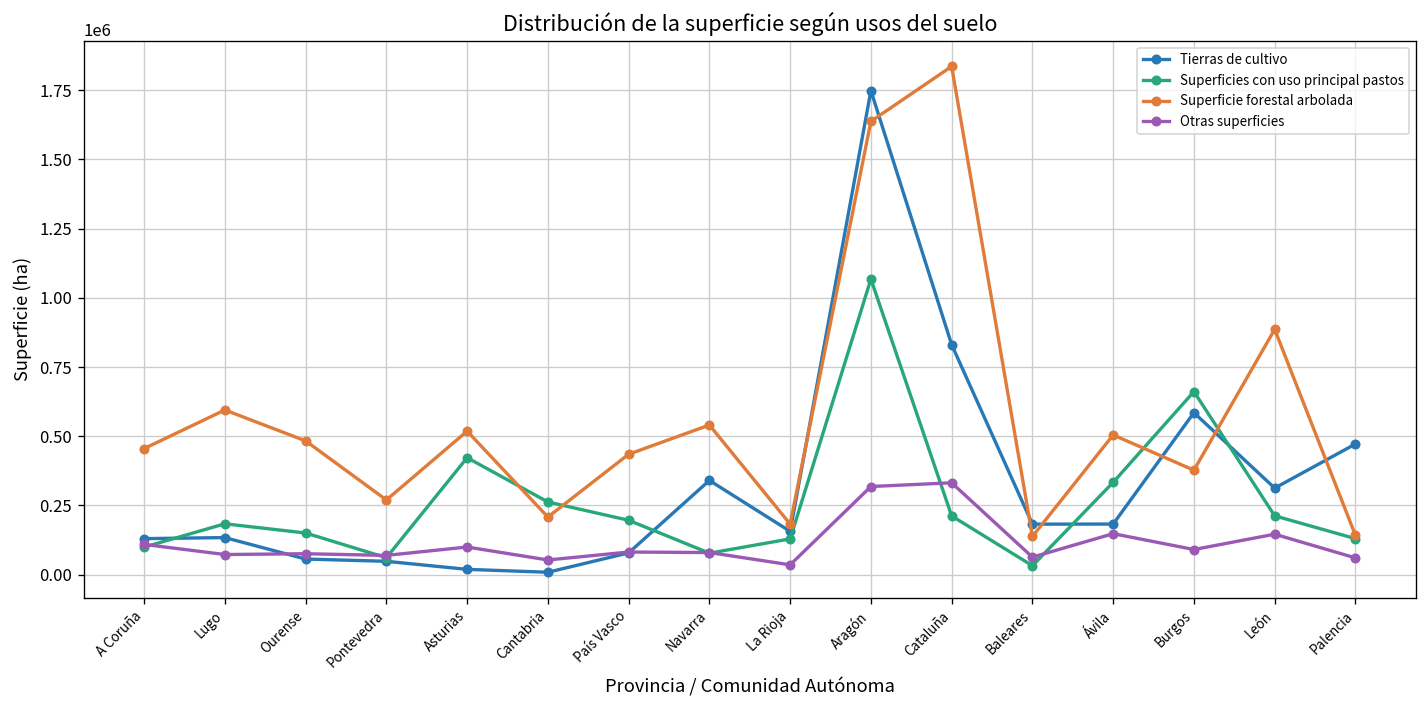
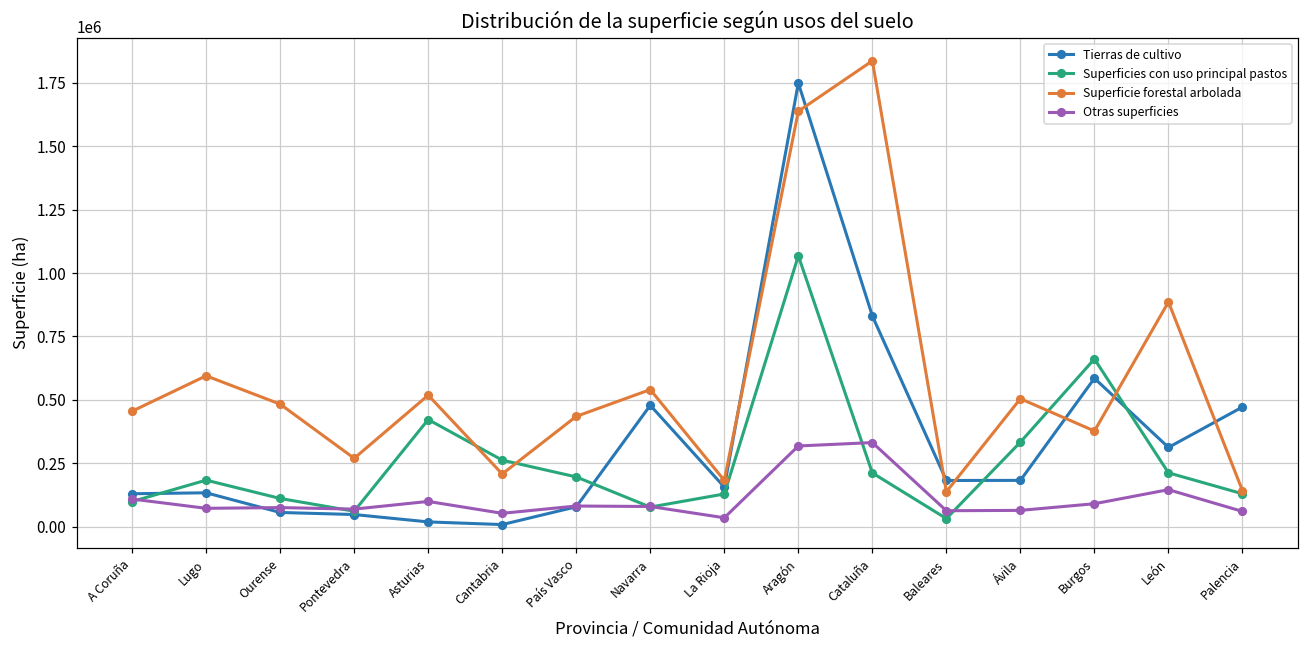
  {
    "Tierras de cultivo": {
      "A Coruña": 130000,
      "Lugo": 130000,
      "Ourense": 60000,
      "Pontevedra": 50000,
      "Asturias": 20000,
      "Cantabria": 10000,
-     "Navarra": 340000,
+     "Navarra": 480000,
      "La Rioja": 160000,
      "Aragón": 1750000,
      "Cataluña": 830000,
      "Baleares": 180000,
      "Ávila": 180000,
      "Burgos": 590000,
      "León": 310000,
      "Palencia": 470000
    },
    "Superficies con uso principal pastos": {
      "Lugo": 180000,
-     "Ourense": 150000,
+     "Ourense": 110000,
      "Asturias": 420000,
      "Cantabria": 260000,
      "País Vasco": 200000,
      "La Rioja": 130000,
      "Aragón": 1070000,
      "Cataluña": 210000,
      "Baleares": 30000,
      "Ávila": 330000,
      "Burgos": 660000,
      "León": 210000,
      "Palencia": 130000
    },
    "Superficie forestal arbolada": {
      "A Coruña": 460000,
      "Lugo": 590000,
      "Ourense": 480000,
      "Pontevedra": 270000,
      "Asturias": 520000,
      "Cantabria": 210000,
      "País Vasco": 440000,
      "Navarra": 540000,
      "La Rioja": 180000,
      "Aragón": 1640000,
      "Cataluña": 1840000,
      "Baleares": 140000,
      "Ávila": 500000,
      "Burgos": 380000,
      "León": 890000,
      "Palencia": 140000
    },
    "Otras superficies": {
      "Lugo": 70000,
      "Ourense": 80000,
      "Asturias": 100000,
      "Cantabria": 50000,
      "La Rioja": 40000,
      "Aragón": 320000,
      "Cataluña": 330000,
      "Baleares": 60000,
-     "Ávila": 150000,
+     "Ávila": 60000,
      "Burgos": 90000,
      "León": 150000,
      "Palencia": 60000
    }
  }
